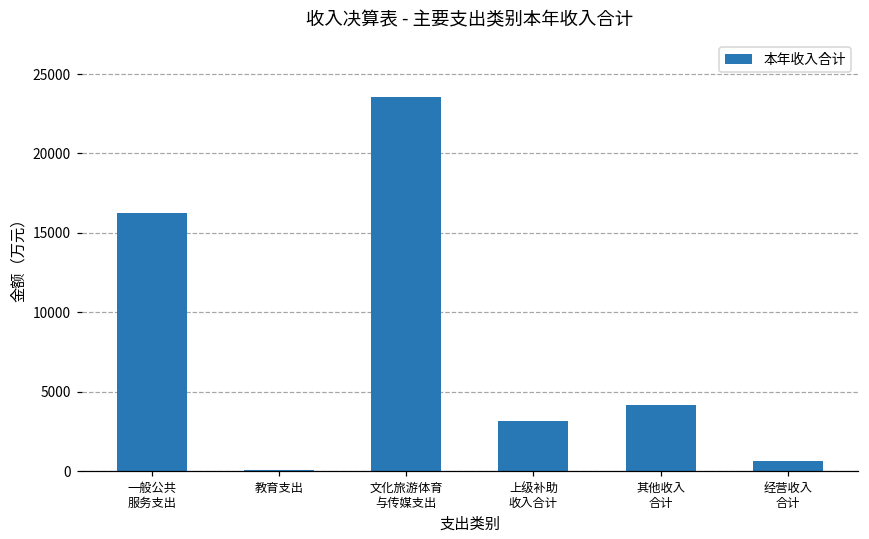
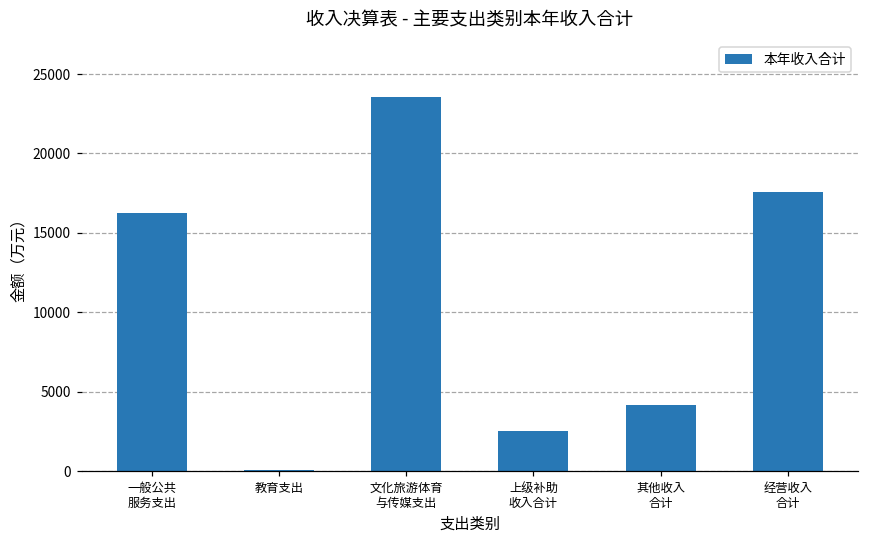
  {
    "一般公共 服务支出": 16300,
    "文化旅游体育 与传媒支出": 23600,
-   "上级补助 收入合计": 3100,
+   "上级补助 收入合计": 2500,
    "其他收入 合计": 4100,
-   "经营收入 合计": 600
+   "经营收入 合计": 17600
  }
